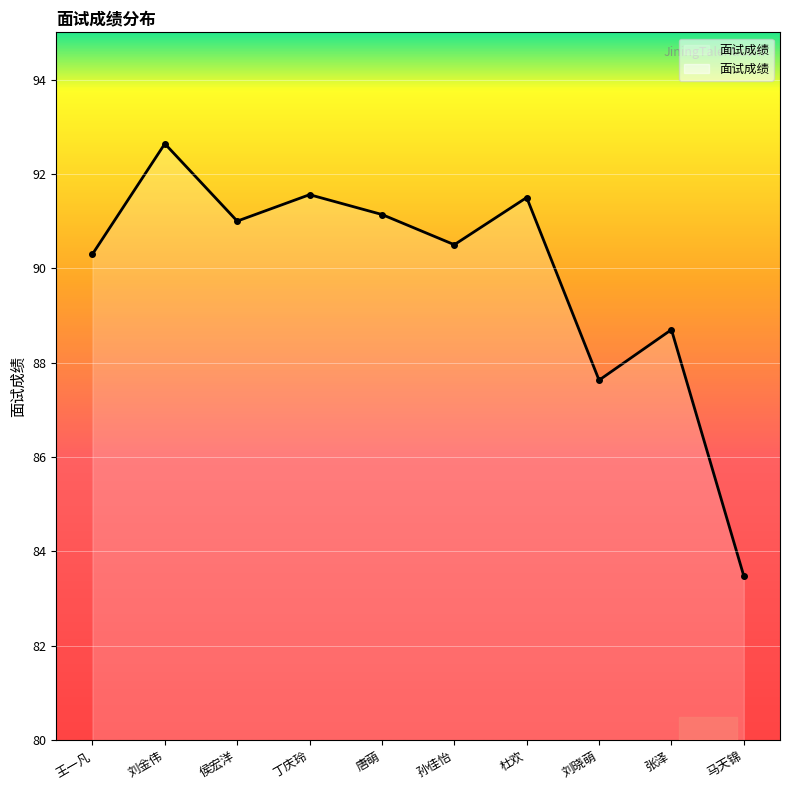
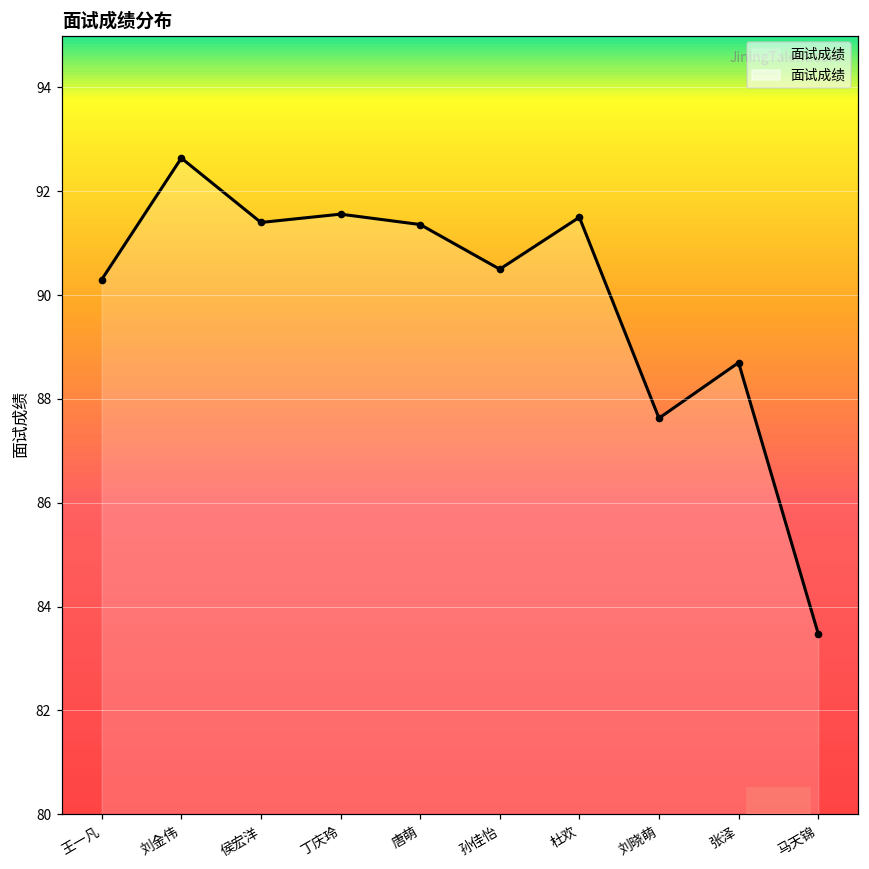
  {
    "王一凡": 90.3,
    "刘金伟": 92.6,
-   "侯宏洋": 91.0,
+   "侯宏洋": 91.4,
    "丁庆玲": 91.6,
-   "唐萌": 91.1,
+   "唐萌": 91.4,
    "孙佳怡": 90.5,
    "杜欢": 91.5,
    "刘晓萌": 87.6,
    "张泽": 88.7,
    "马天锦": 83.5
  }
